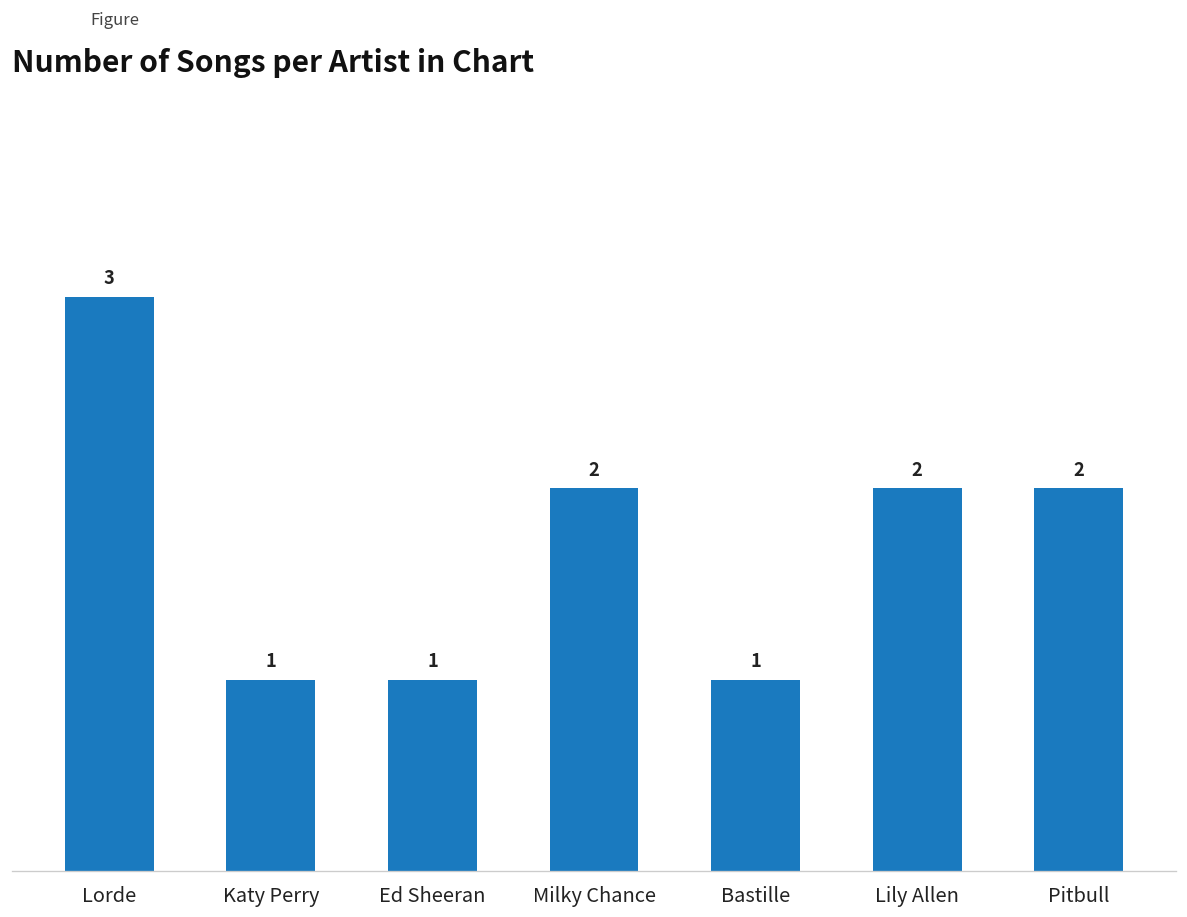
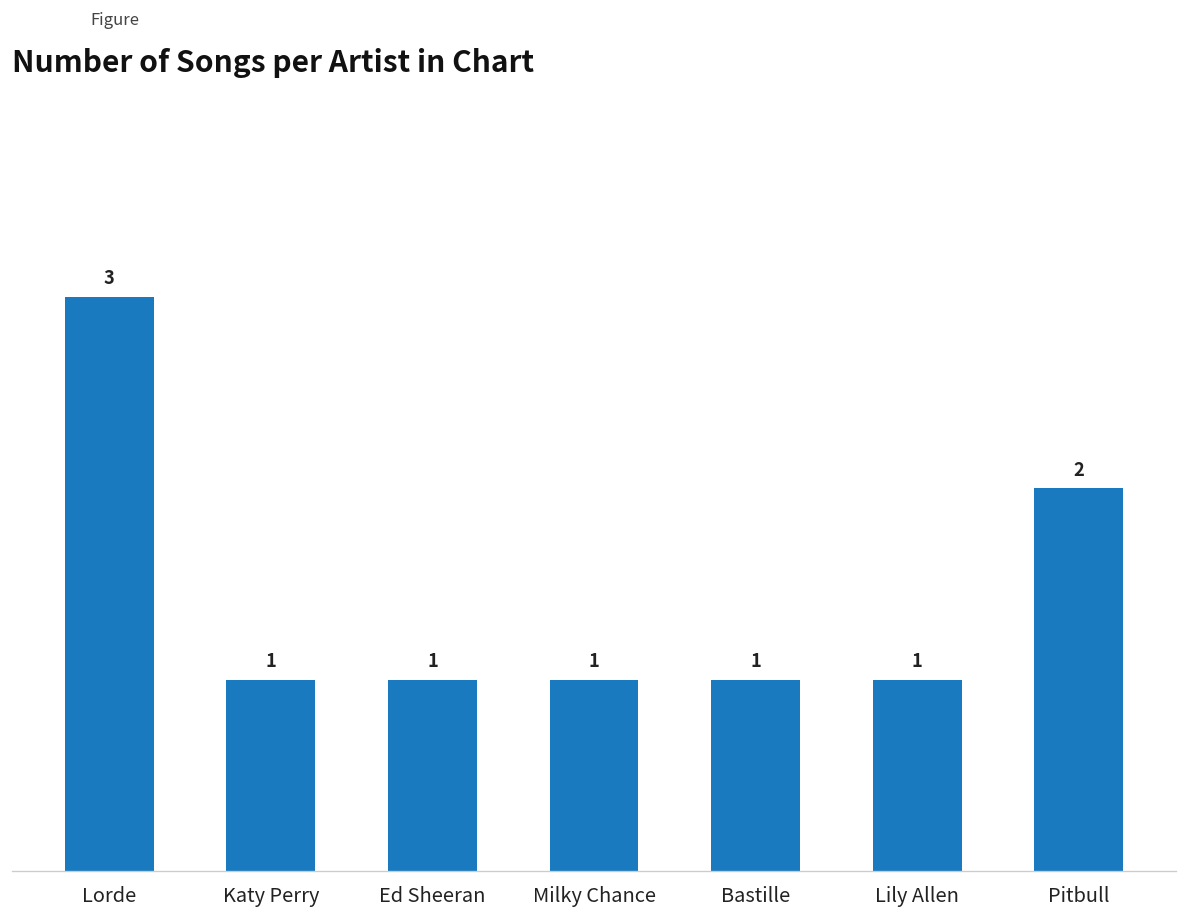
  {
    "Lorde": 3,
    "Katy Perry": 1,
    "Ed Sheeran": 1,
-   "Milky Chance": 2,
+   "Milky Chance": 1,
    "Bastille": 1,
-   "Lily Allen": 2,
+   "Lily Allen": 1,
    "Pitbull": 2
  }
